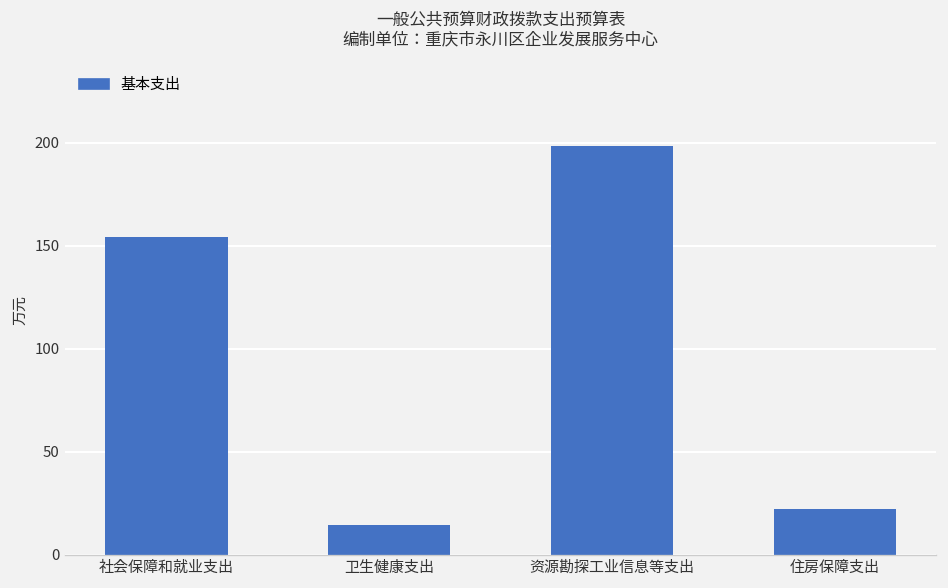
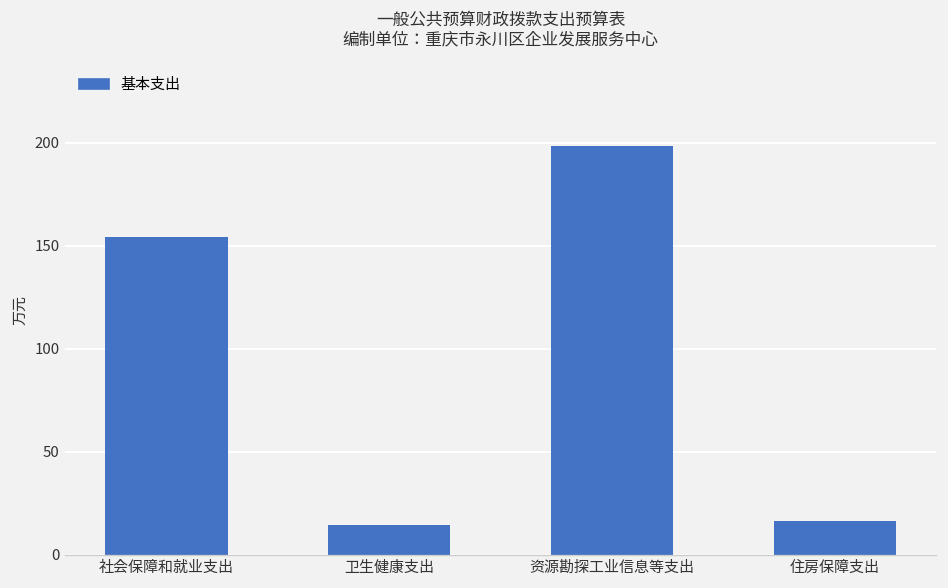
  {
    "社会保障和就业支出": 154,
    "卫生健康支出": 14,
    "资源勘探工业信息等支出": 198,
-   "住房保障支出": 22
+   "住房保障支出": 16
  }
